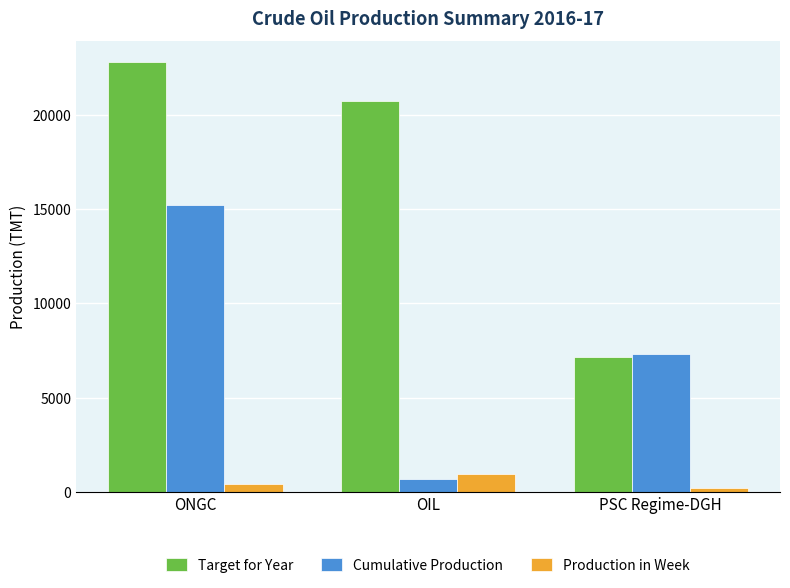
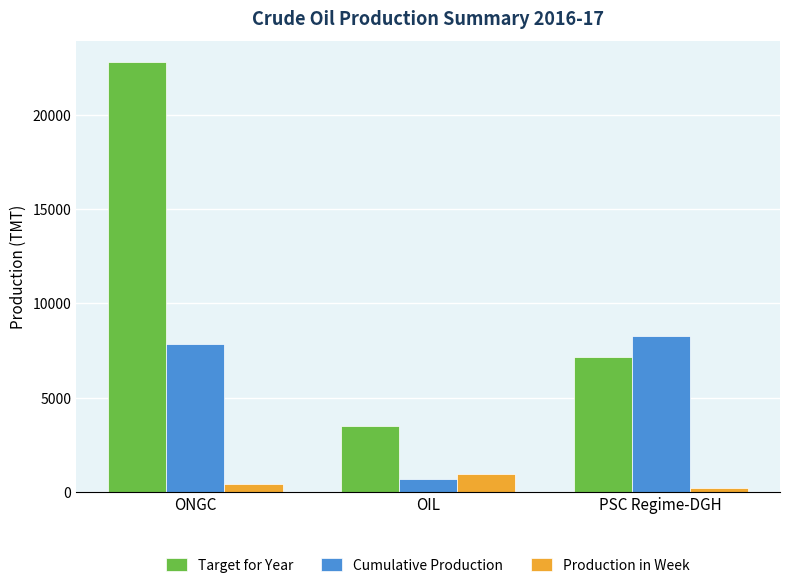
  {
    "Target for Year": {
      "ONGC": 22800,
-     "OIL": 20700,
+     "OIL": 3500,
      "PSC Regime-DGH": 7200
    },
    "Cumulative Production": {
-     "ONGC": 15200,
+     "ONGC": 7800,
      "OIL": 700,
-     "PSC Regime-DGH": 7300
+     "PSC Regime-DGH": 8300
    },
    "Production in Week": {
      "ONGC": 400,
      "OIL": 900,
      "PSC Regime-DGH": 200
    }
  }
